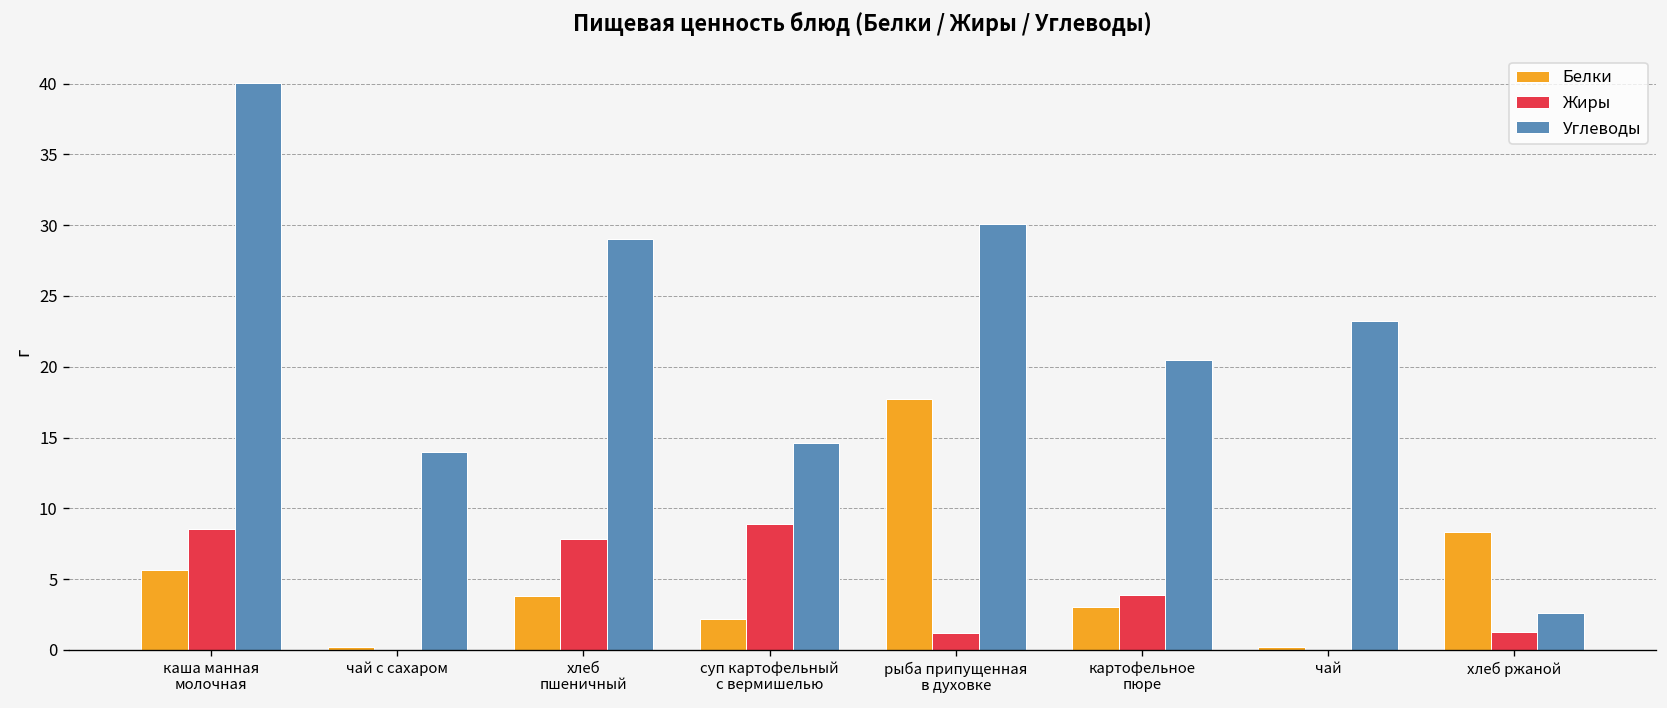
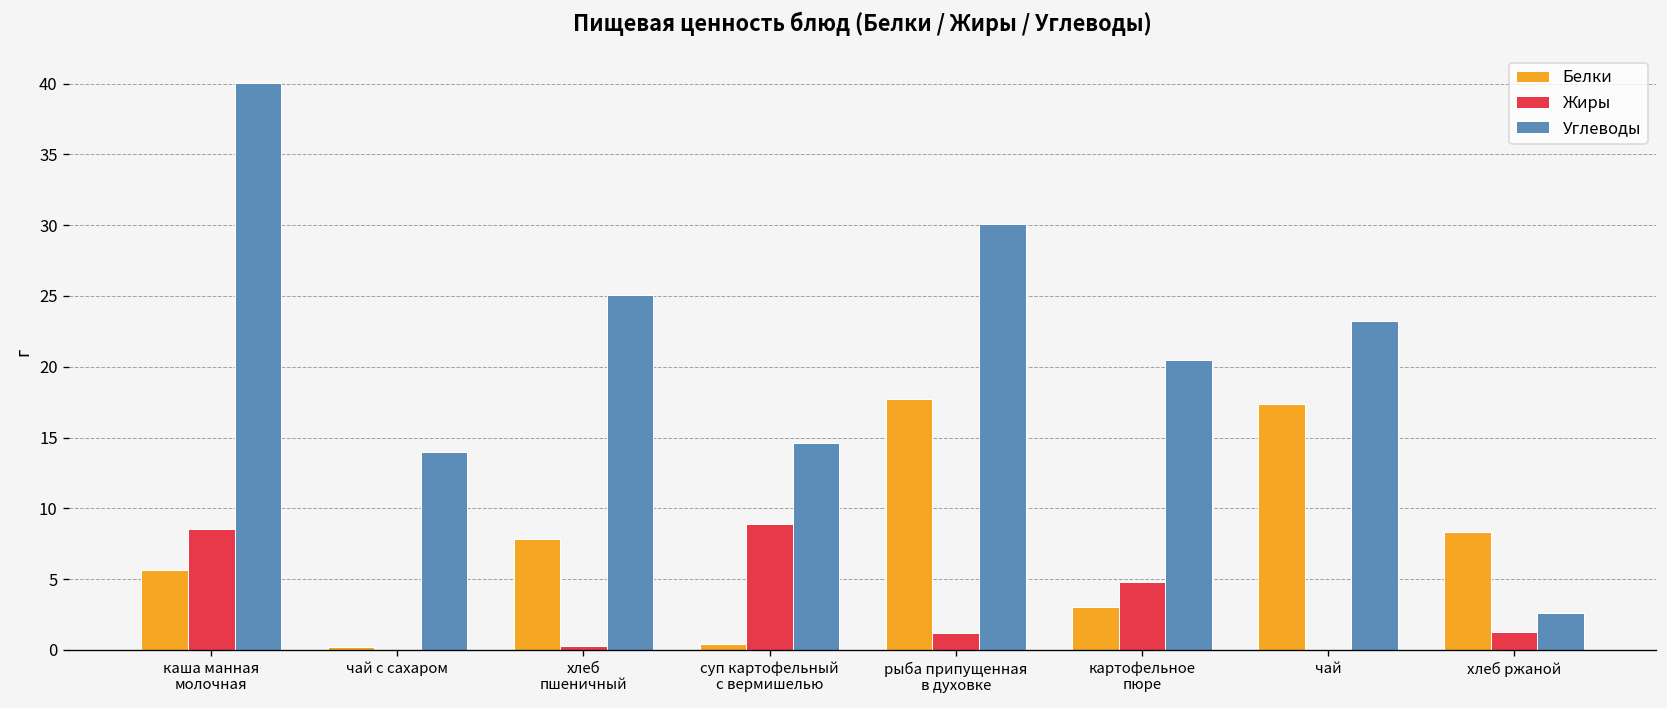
  {
    "Белки": {
      "каша манная молочная": 5.6,
-     "хлеб пшеничный": 3.8,
-     "суп картофельный с вермишелью": 2.2,
+     "хлеб пшеничный": 7.8,
+     "суп картофельный с вермишелью": 0.4,
      "рыба припущенная в духовке": 17.7,
      "картофельное пюре": 3.1,
-     "чай": 0.2,
+     "чай": 17.4,
      "хлеб ржаной": 8.3
    },
    "Жиры": {
      "каша манная молочная": 8.6,
      "чай с сахаром": 0.0,
-     "хлеб пшеничный": 7.8,
+     "хлеб пшеничный": 0.3,
      "суп картофельный с вермишелью": 8.9,
      "рыба припущенная в духовке": 1.2,
-     "картофельное пюре": 3.9,
+     "картофельное пюре": 4.8,
      "чай": 0.0,
      "хлеб ржаной": 1.3
    },
    "Углеводы": {
      "каша манная молочная": 40.1,
      "чай с сахаром": 14.0,
-     "хлеб пшеничный": 29.0,
+     "хлеб пшеничный": 25.1,
      "суп картофельный с вермишелью": 14.6,
      "рыба припущенная в духовке": 30.1,
      "картофельное пюре": 20.5,
      "чай": 23.2,
      "хлеб ржаной": 2.6
    }
  }
